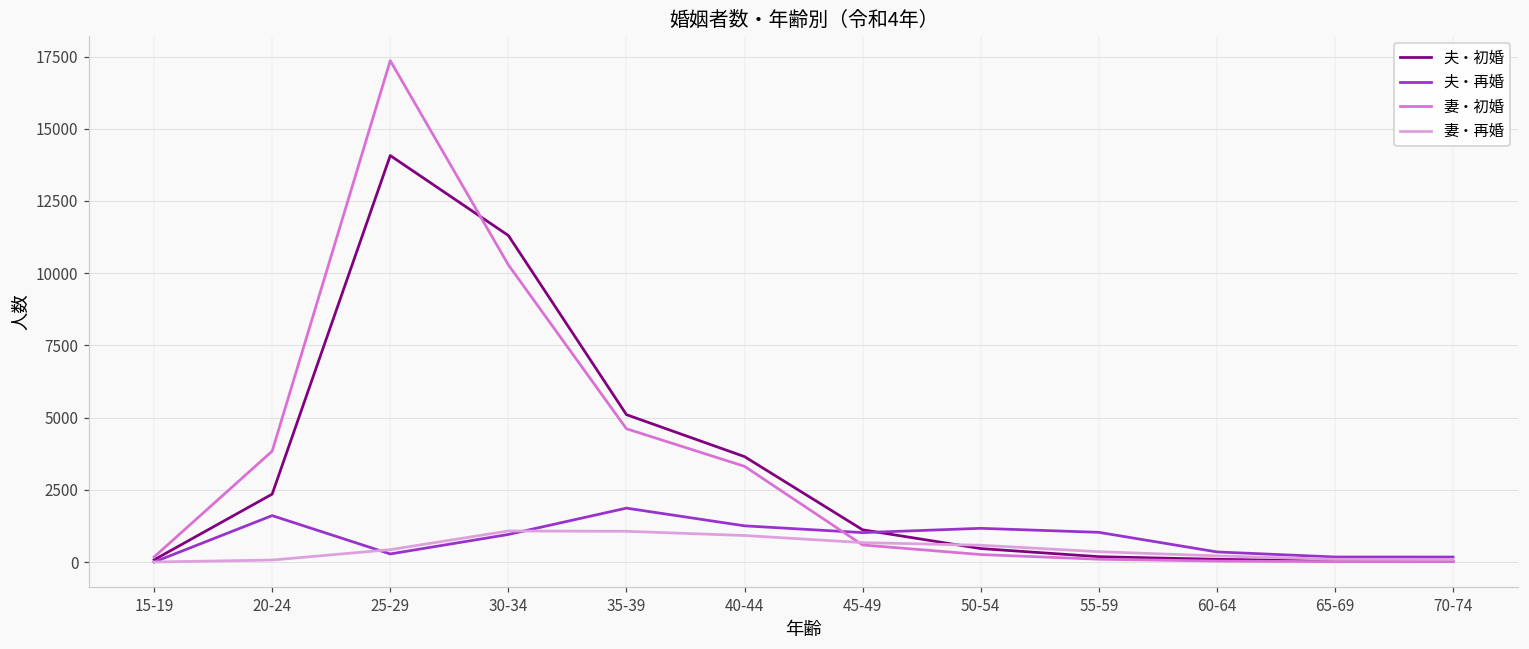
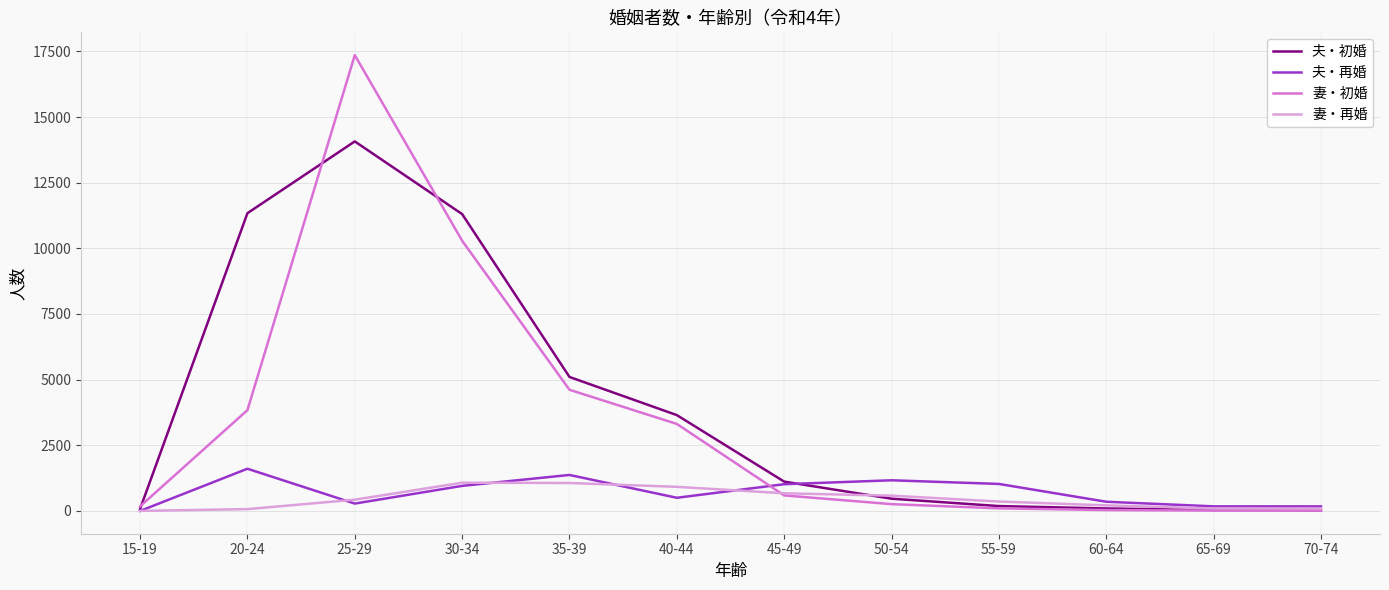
  {
    "夫・初婚": {
-     "20-24": 2400,
+     "20-24": 11300,
      "25-29": 14100,
      "30-34": 11300,
      "35-39": 5100,
      "40-44": 3600,
      "45-49": 1100,
      "50-54": 500
    },
    "夫・再婚": {
      "20-24": 1600,
      "25-29": 300,
      "30-34": 1000,
-     "35-39": 1900,
-     "40-44": 1300,
+     "35-39": 1400,
+     "40-44": 500,
      "45-49": 1000,
      "50-54": 1200,
      "55-59": 1000,
      "60-64": 400
    }
  }
